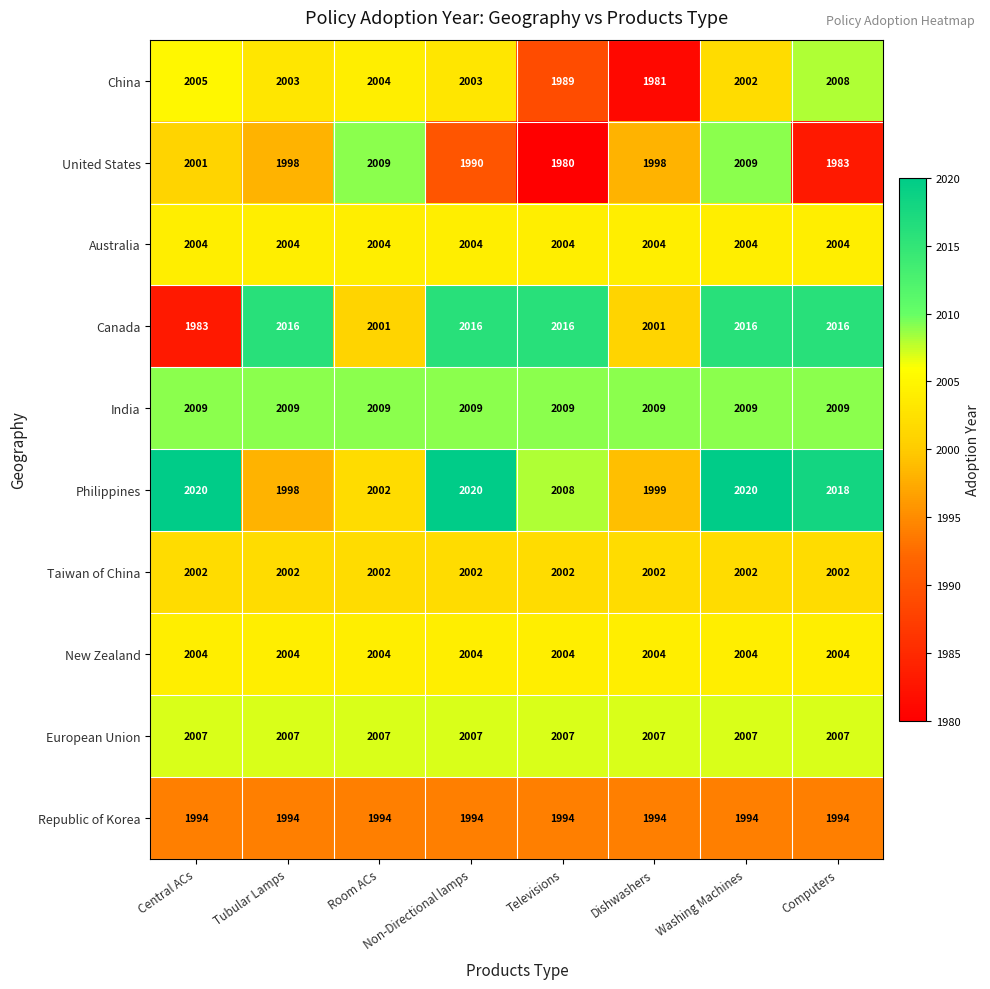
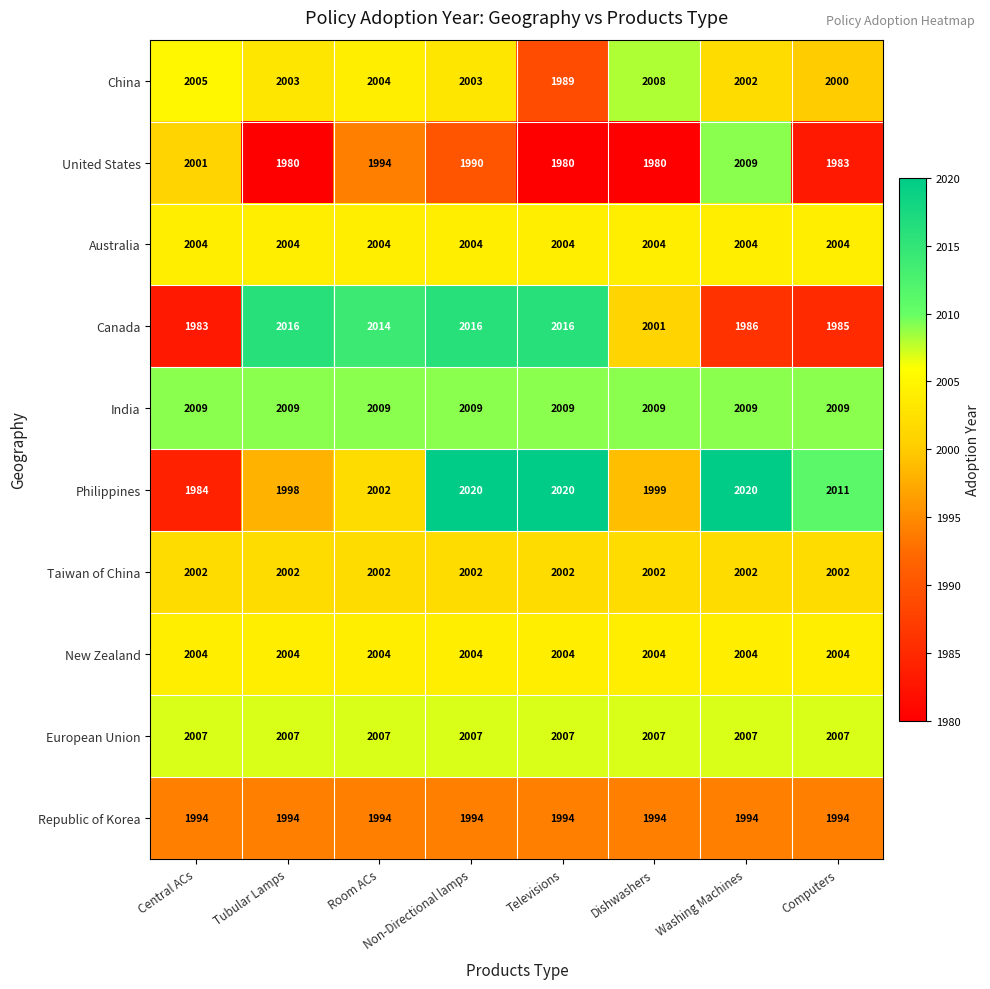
  {
    "China": {
      "Central ACs": 2005,
      "Tubular Lamps": 2003,
      "Room ACs": 2004,
      "Non-Directional lamps": 2003,
      "Televisions": 1989,
-     "Dishwashers": 1981,
+     "Dishwashers": 2008,
      "Washing Machines": 2002,
-     "Computers": 2008
+     "Computers": 2000
    },
    "United States": {
      "Central ACs": 2001,
-     "Tubular Lamps": 1998,
-     "Room ACs": 2009,
+     "Tubular Lamps": 1980,
+     "Room ACs": 1994,
      "Non-Directional lamps": 1990,
      "Televisions": 1980,
-     "Dishwashers": 1998,
+     "Dishwashers": 1980,
      "Washing Machines": 2009,
      "Computers": 1983
    },
    "Australia": {
      "Central ACs": 2004,
      "Tubular Lamps": 2004,
      "Room ACs": 2004,
      "Non-Directional lamps": 2004,
      "Televisions": 2004,
      "Dishwashers": 2004,
      "Washing Machines": 2004,
      "Computers": 2004
    },
    "Canada": {
      "Central ACs": 1983,
      "Tubular Lamps": 2016,
-     "Room ACs": 2001,
+     "Room ACs": 2014,
      "Non-Directional lamps": 2016,
      "Televisions": 2016,
      "Dishwashers": 2001,
-     "Washing Machines": 2016,
-     "Computers": 2016
+     "Washing Machines": 1986,
+     "Computers": 1985
    },
    "India": {
      "Central ACs": 2009,
      "Tubular Lamps": 2009,
      "Room ACs": 2009,
      "Non-Directional lamps": 2009,
      "Televisions": 2009,
      "Dishwashers": 2009,
      "Washing Machines": 2009,
      "Computers": 2009
    },
    "Philippines": {
-     "Central ACs": 2020,
+     "Central ACs": 1984,
      "Tubular Lamps": 1998,
      "Room ACs": 2002,
      "Non-Directional lamps": 2020,
-     "Televisions": 2008,
+     "Televisions": 2020,
      "Dishwashers": 1999,
      "Washing Machines": 2020,
-     "Computers": 2018
+     "Computers": 2011
    },
    "Taiwan of China": {
      "Central ACs": 2002,
      "Tubular Lamps": 2002,
      "Room ACs": 2002,
      "Non-Directional lamps": 2002,
      "Televisions": 2002,
      "Dishwashers": 2002,
      "Washing Machines": 2002,
      "Computers": 2002
    },
    "New Zealand": {
      "Central ACs": 2004,
      "Tubular Lamps": 2004,
      "Room ACs": 2004,
      "Non-Directional lamps": 2004,
      "Televisions": 2004,
      "Dishwashers": 2004,
      "Washing Machines": 2004,
      "Computers": 2004
    },
    "European Union": {
      "Central ACs": 2007,
      "Tubular Lamps": 2007,
      "Room ACs": 2007,
      "Non-Directional lamps": 2007,
      "Televisions": 2007,
      "Dishwashers": 2007,
      "Washing Machines": 2007,
      "Computers": 2007
    },
    "Republic of Korea": {
      "Central ACs": 1994,
      "Tubular Lamps": 1994,
      "Room ACs": 1994,
      "Non-Directional lamps": 1994,
      "Televisions": 1994,
      "Dishwashers": 1994,
      "Washing Machines": 1994,
      "Computers": 1994
    }
  }
